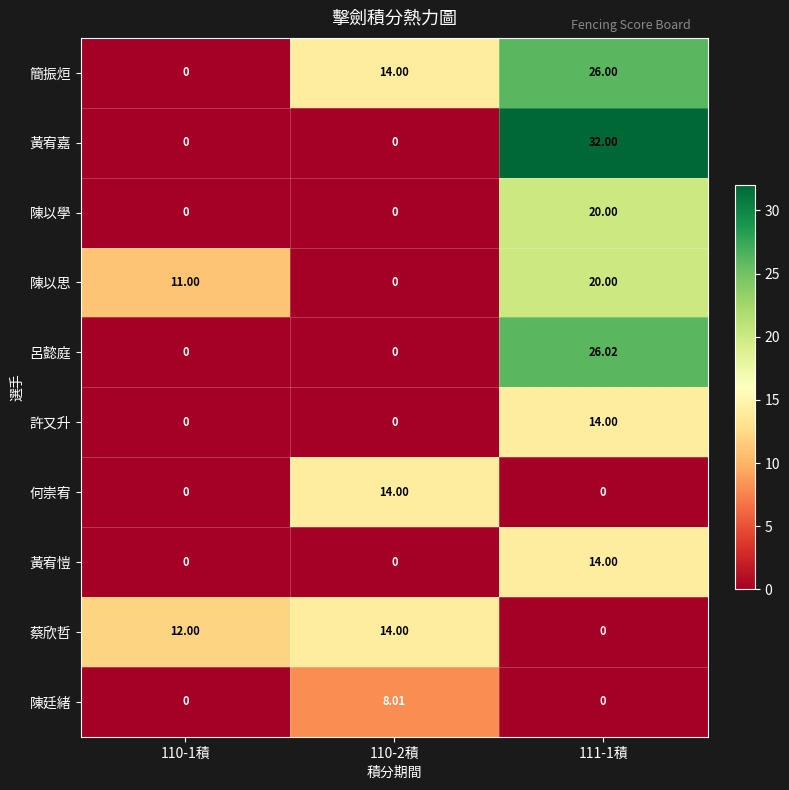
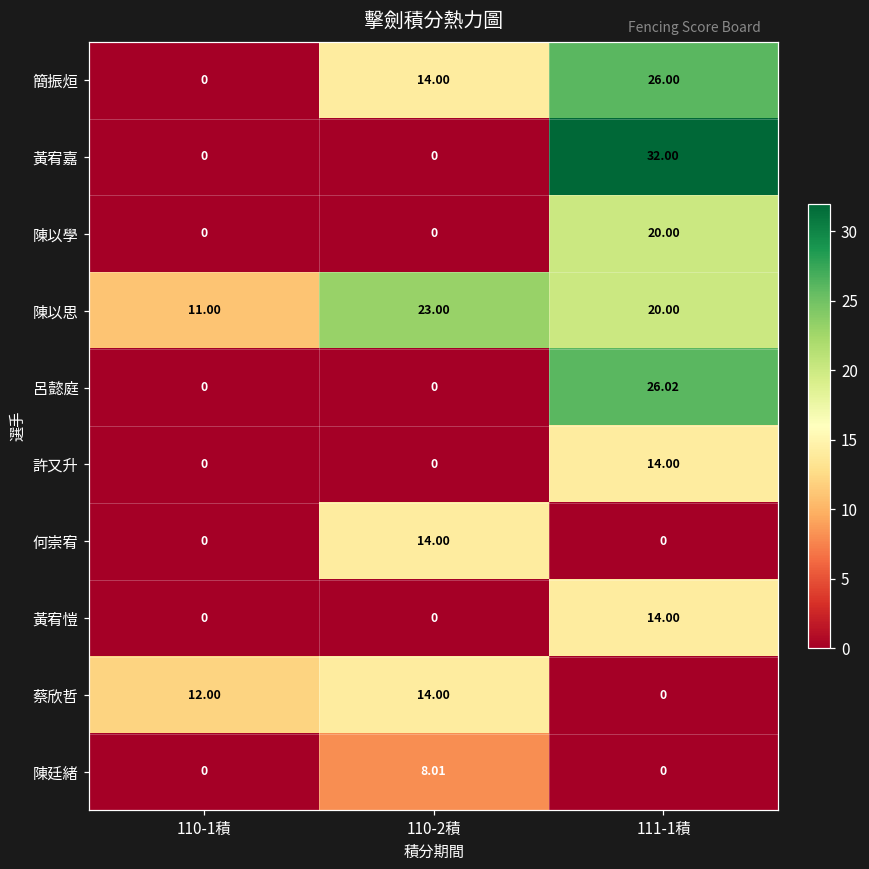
  {
    "簡振烜": {
      "110-1積": 0,
      "110-2積": 14.00,
      "111-1積": 26.00
    },
    "黃宥嘉": {
      "110-1積": 0,
      "110-2積": 0,
      "111-1積": 32.00
    },
    "陳以學": {
      "110-1積": 0,
      "110-2積": 0,
      "111-1積": 20.00
    },
    "陳以思": {
      "110-1積": 11.00,
-     "110-2積": 0,
+     "110-2積": 23.00,
      "111-1積": 20.00
    },
    "呂懿庭": {
      "110-1積": 0,
      "110-2積": 0,
      "111-1積": 26.02
    },
    "許又升": {
      "110-1積": 0,
      "110-2積": 0,
      "111-1積": 14.00
    },
    "何崇宥": {
      "110-1積": 0,
      "110-2積": 14.00,
      "111-1積": 0
    },
    "黃宥愷": {
      "110-1積": 0,
      "110-2積": 0,
      "111-1積": 14.00
    },
    "蔡欣哲": {
      "110-1積": 12.00,
      "110-2積": 14.00,
      "111-1積": 0
    },
    "陳廷緒": {
      "110-1積": 0,
      "110-2積": 8.01,
      "111-1積": 0
    }
  }
